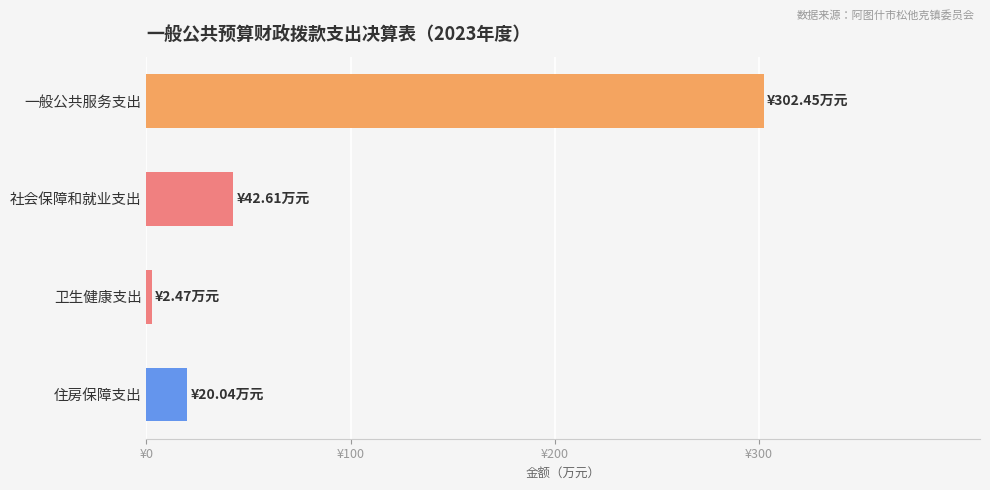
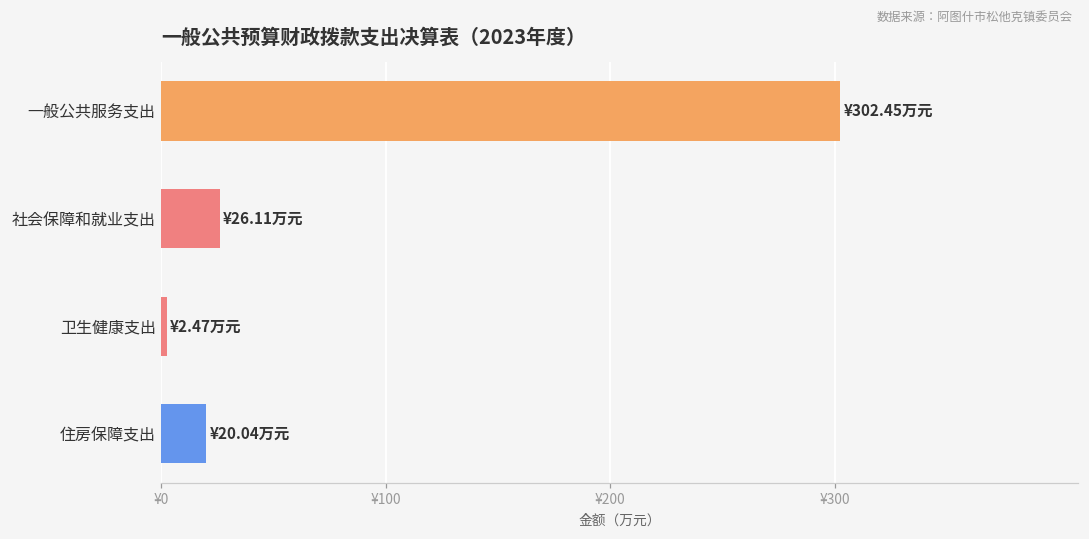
  {
    "一般公共服务支出": "¥302.45",
-   "社会保障和就业支出": "¥42.61",
+   "社会保障和就业支出": "¥26.11",
    "卫生健康支出": "¥2.47",
    "住房保障支出": "¥20.04"
  }
